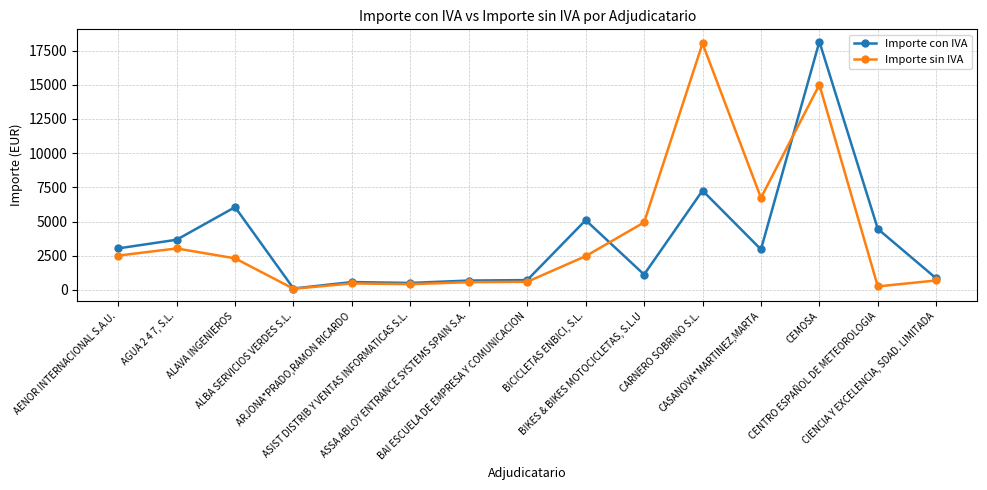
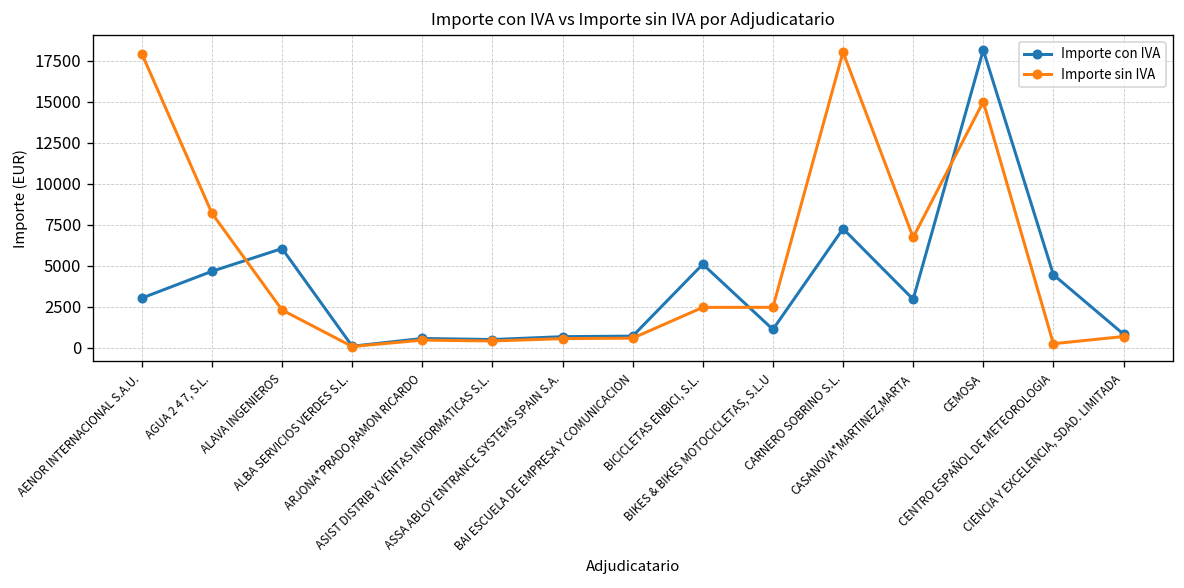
  {
    "Importe con IVA": {
      "AENOR INTERNACIONAL S.A.U.": 3000,
-     "AGUA 2 4 7, S.L.": 3700,
+     "AGUA 2 4 7, S.L.": 4700,
      "ALAVA INGENIEROS": 6100,
      "BICICLETAS ENBICI, S.L.": 5100,
      "BIKES & BIKES MOTOCICLETAS, S.L.U": 1100,
      "CARNERO SOBRINO S.L.": 7300,
      "CASANOVA*MARTINEZ,MARTA": 3000,
      "CEMOSA": 18100,
      "CENTRO ESPAÑOL DE METEOROLOGIA": 4500
    },
    "Importe sin IVA": {
-     "AENOR INTERNACIONAL S.A.U.": 2500,
-     "AGUA 2 4 7, S.L.": 3000,
+     "AENOR INTERNACIONAL S.A.U.": 17900,
+     "AGUA 2 4 7, S.L.": 8200,
      "ALAVA INGENIEROS": 2300,
      "BICICLETAS ENBICI, S.L.": 2500,
-     "BIKES & BIKES MOTOCICLETAS, S.L.U": 4900,
+     "BIKES & BIKES MOTOCICLETAS, S.L.U": 2500,
      "CARNERO SOBRINO S.L.": 18000,
      "CASANOVA*MARTINEZ,MARTA": 6700,
      "CEMOSA": 15000,
      "CENTRO ESPAÑOL DE METEOROLOGIA": 300
    }
  }
